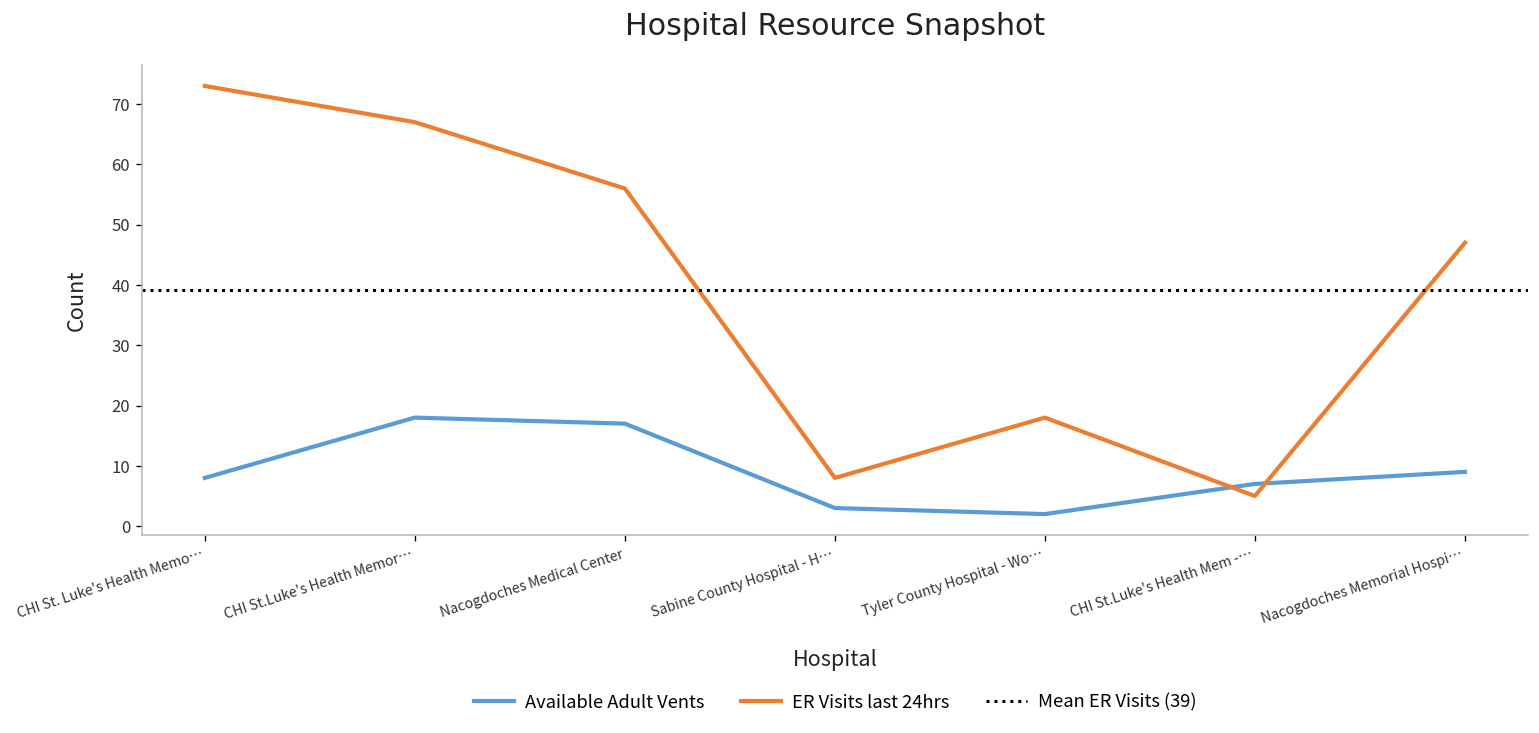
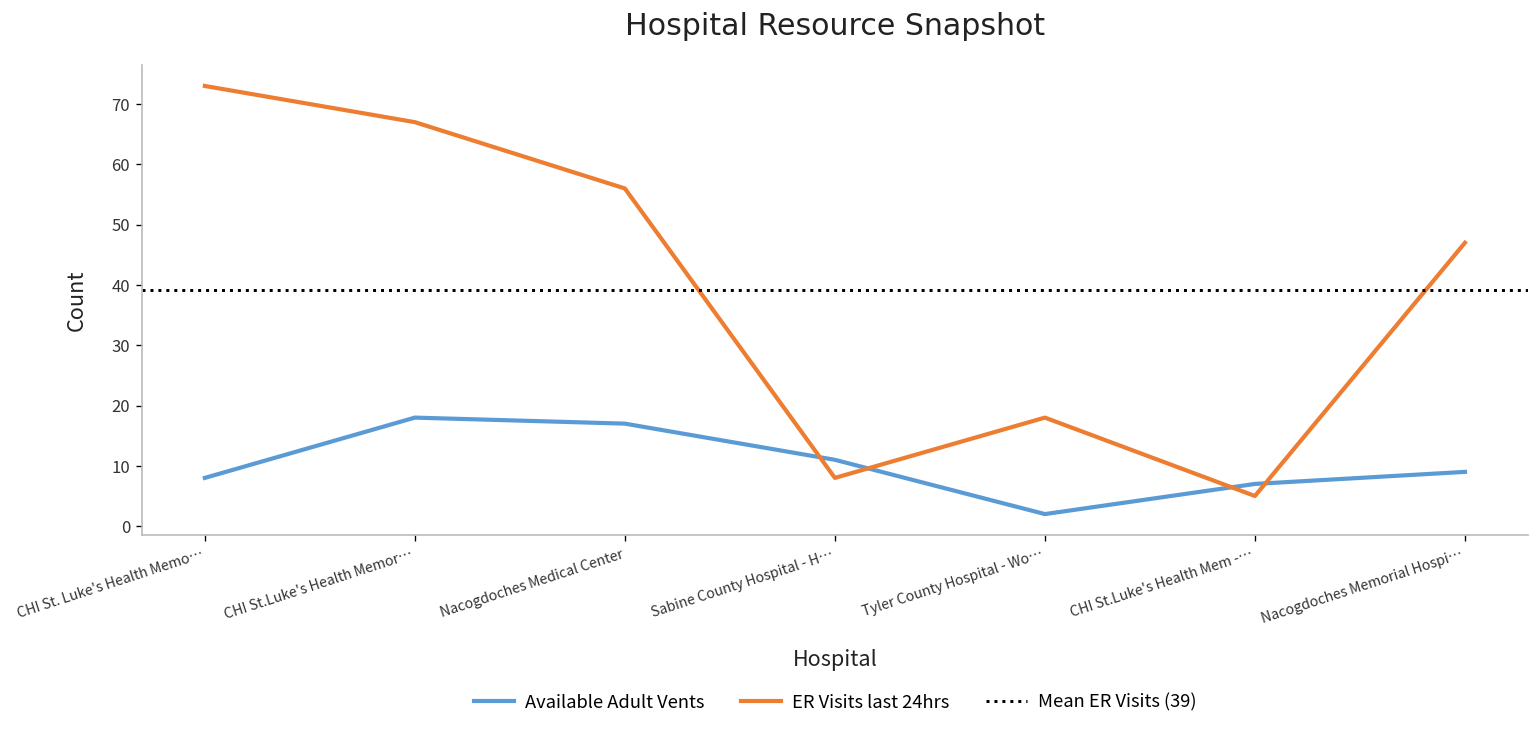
  {
    "Available Adult Vents": {
      "CHI St. Luke's Health Memo…": 8,
      "CHI St.Luke's Health Memor…": 18,
      "Nacogdoches Medical Center": 17,
-     "Sabine County Hospital - H…": 3,
+     "Sabine County Hospital - H…": 11,
      "Tyler County Hospital - Wo…": 2,
      "CHI St.Luke's Health Mem -…": 7,
      "Nacogdoches Memorial Hospi…": 9
    },
    "ER Visits last 24hrs": {
      "CHI St. Luke's Health Memo…": 73,
      "CHI St.Luke's Health Memor…": 67,
      "Nacogdoches Medical Center": 56,
      "Sabine County Hospital - H…": 8,
      "Tyler County Hospital - Wo…": 18,
      "CHI St.Luke's Health Mem -…": 5,
      "Nacogdoches Memorial Hospi…": 47
    }
  }
